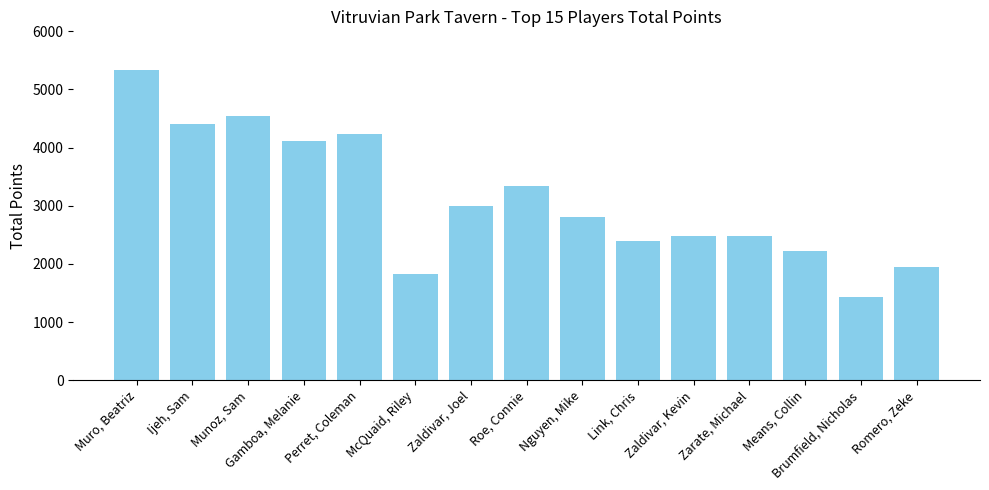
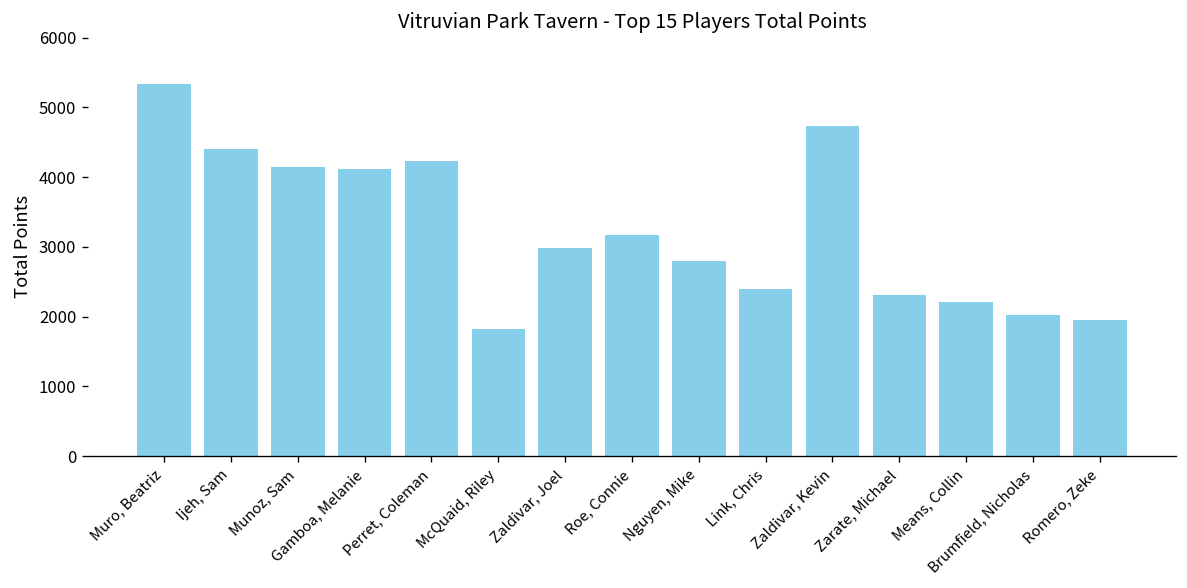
  {
    "Muro, Beatriz": 5300,
    "Ijeh, Sam": 4400,
-   "Munoz, Sam": 4500,
+   "Munoz, Sam": 4100,
    "Gamboa, Melanie": 4100,
    "Perret, Coleman": 4200,
    "McQuaid, Riley": 1800,
    "Zaldivar, Joel": 3000,
-   "Roe, Connie": 3300,
+   "Roe, Connie": 3200,
    "Nguyen, Mike": 2800,
    "Link, Chris": 2400,
-   "Zaldivar, Kevin": 2500,
-   "Zarate, Michael": 2500,
+   "Zaldivar, Kevin": 4700,
+   "Zarate, Michael": 2300,
    "Means, Collin": 2200,
-   "Brumfield, Nicholas": 1400,
+   "Brumfield, Nicholas": 2000,
    "Romero, Zeke": 2000
  }
